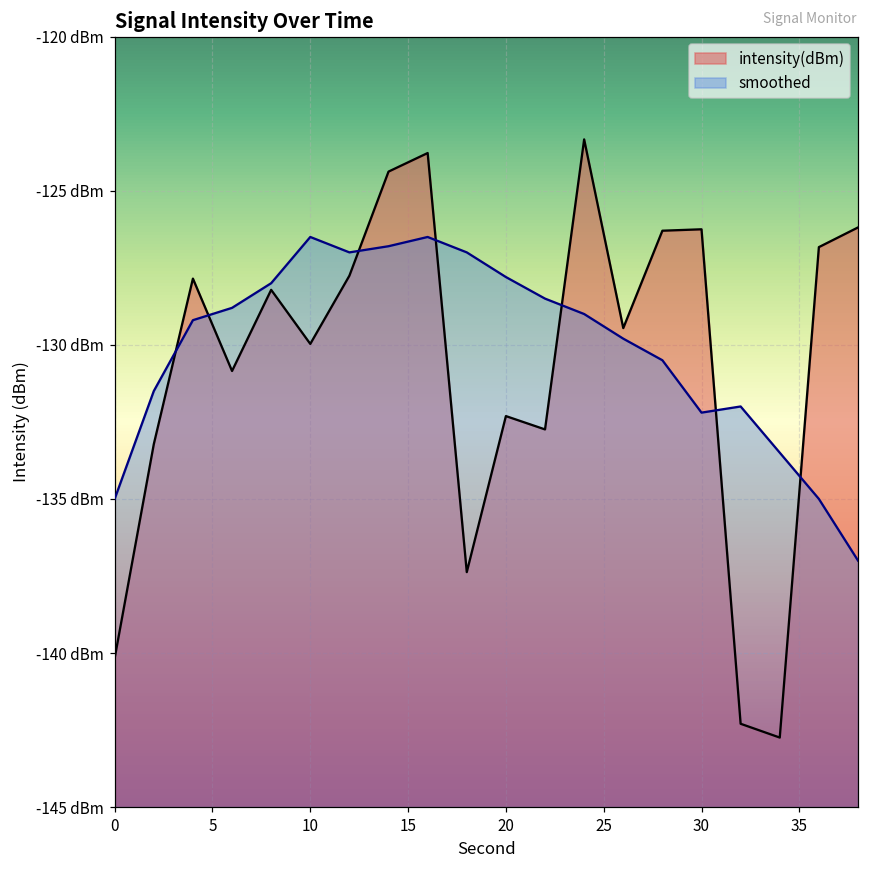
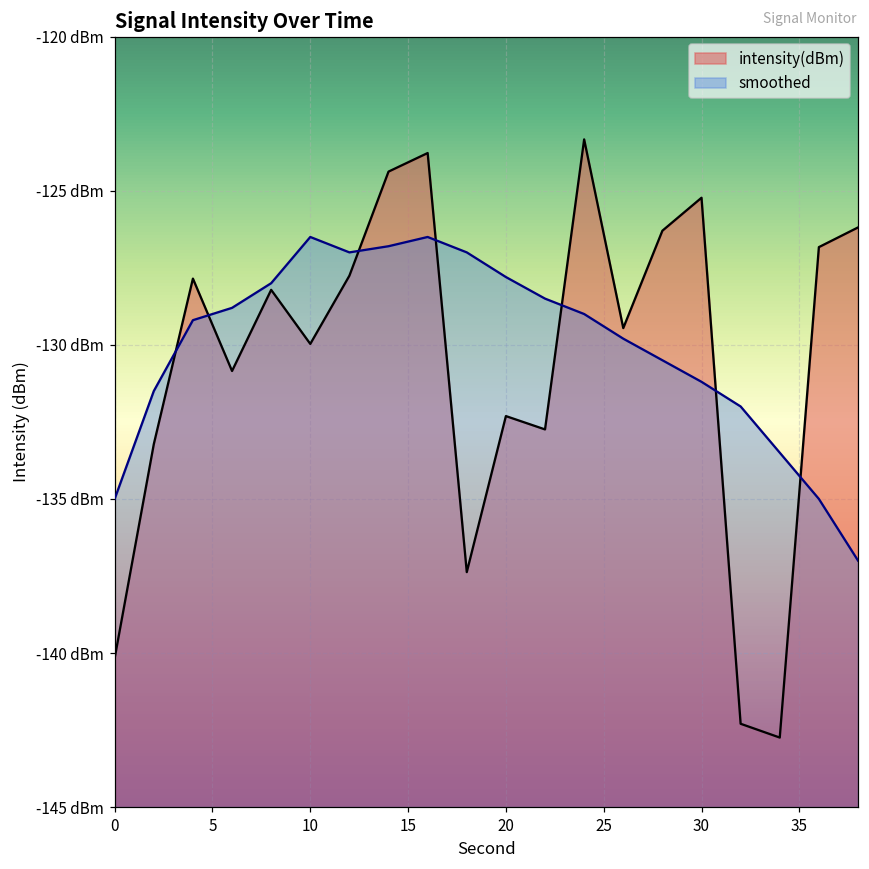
  {
    "intensity(dBm)": {
      "0": "-140.2 dBm",
      "10": "-130.0 dBm",
      "20": "-132.3 dBm",
-     "30": "-126.3 dBm"
+     "30": "-125.2 dBm"
    },
    "smoothed": {
      "0": "-135.0 dBm",
      "10": "-126.5 dBm",
      "20": "-127.8 dBm",
-     "30": "-132.2 dBm"
+     "30": "-131.2 dBm"
    }
  }
